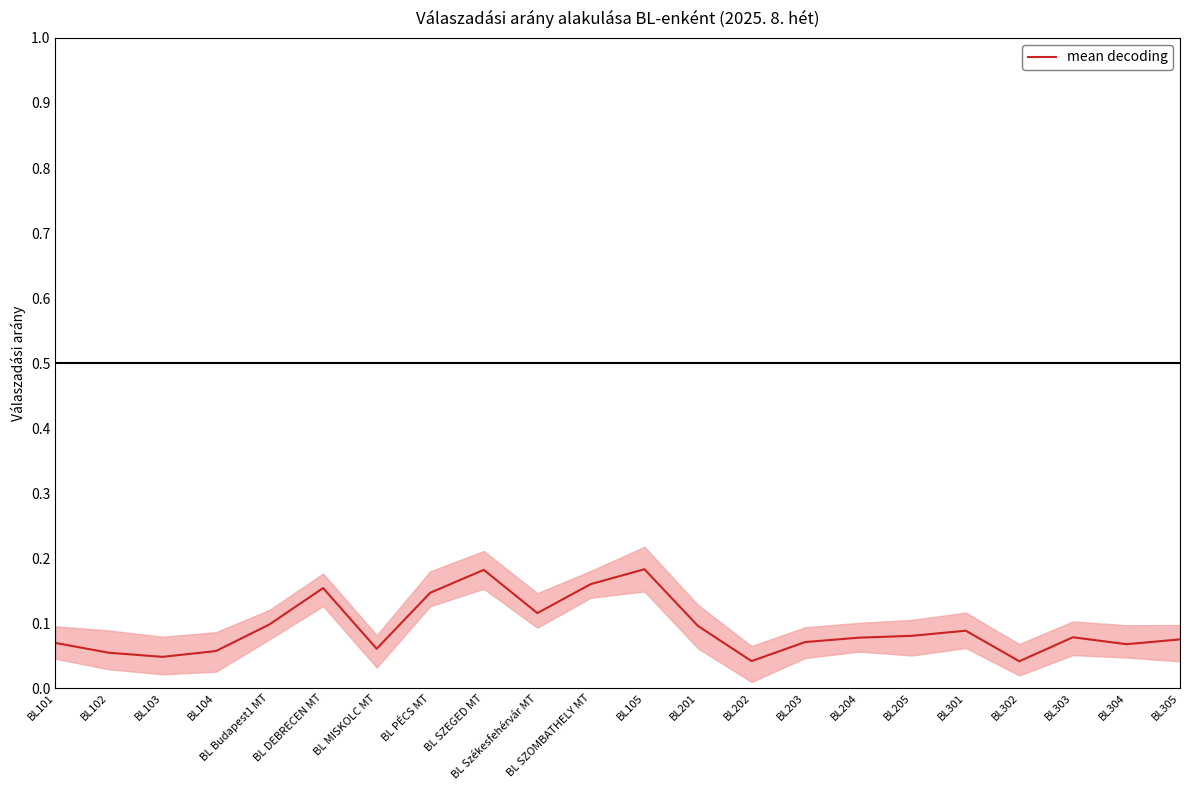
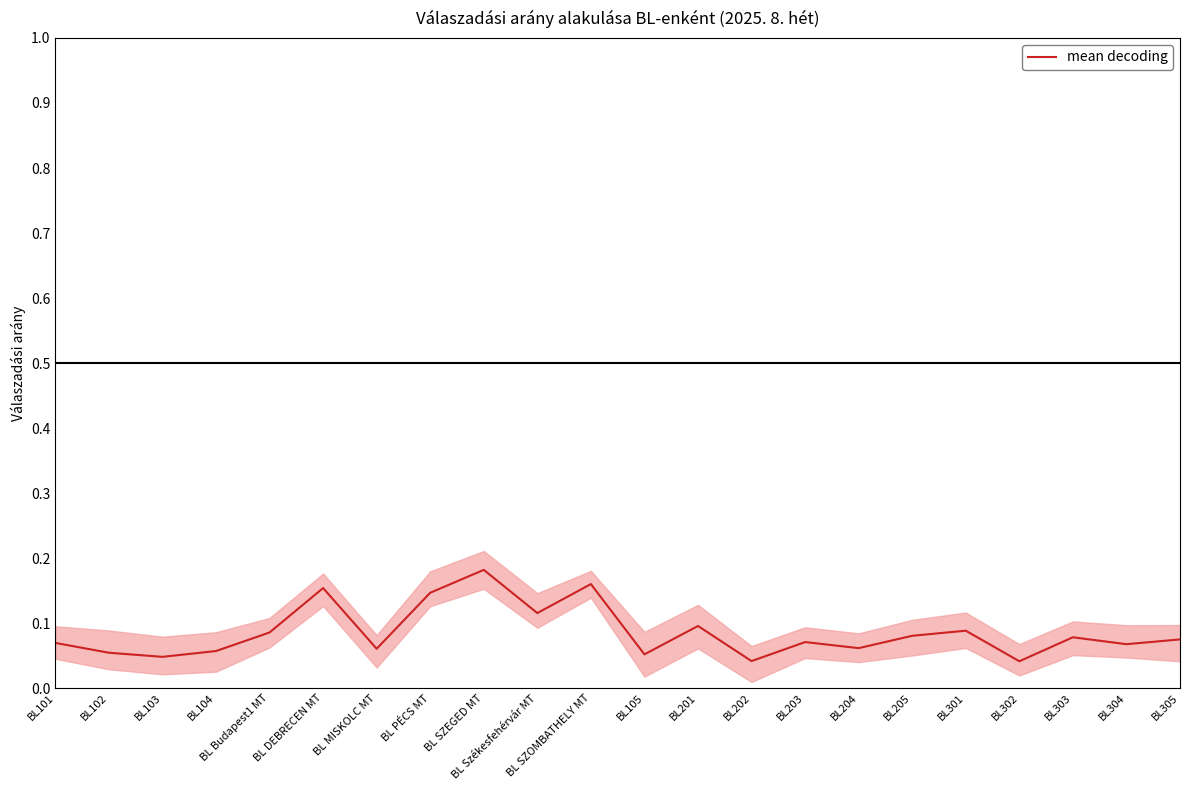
  {
    "mean decoding": {
      "BL101": 0.07,
      "BL102": 0.05,
      "BL103": 0.05,
      "BL104": 0.06,
-     "BL Budapest1 MT": 0.10,
+     "BL Budapest1 MT": 0.09,
      "BL DEBRECEN MT": 0.15,
      "BL MISKOLC MT": 0.06,
      "BL PÉCS MT": 0.15,
      "BL SZEGED MT": 0.18,
      "BL Székesfehérvár MT": 0.12,
      "BL SZOMBATHELY MT": 0.16,
-     "BL105": 0.18,
+     "BL105": 0.05,
      "BL201": 0.10,
      "BL202": 0.04,
      "BL203": 0.07,
-     "BL204": 0.08,
+     "BL204": 0.06,
      "BL205": 0.08,
      "BL301": 0.09,
      "BL302": 0.04,
      "BL303": 0.08,
      "BL304": 0.07,
      "BL305": 0.07
    }
  }
